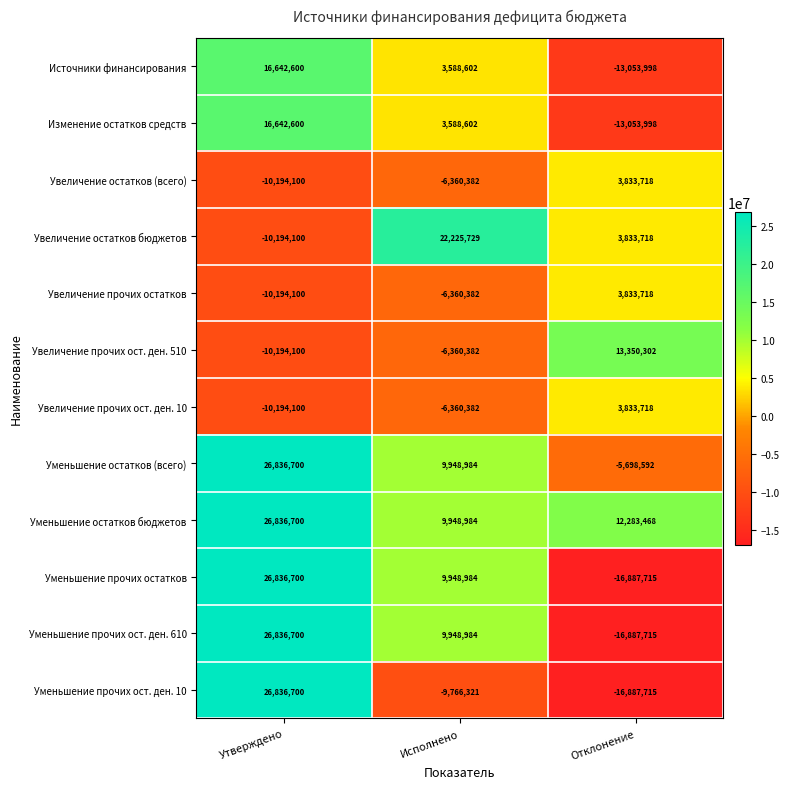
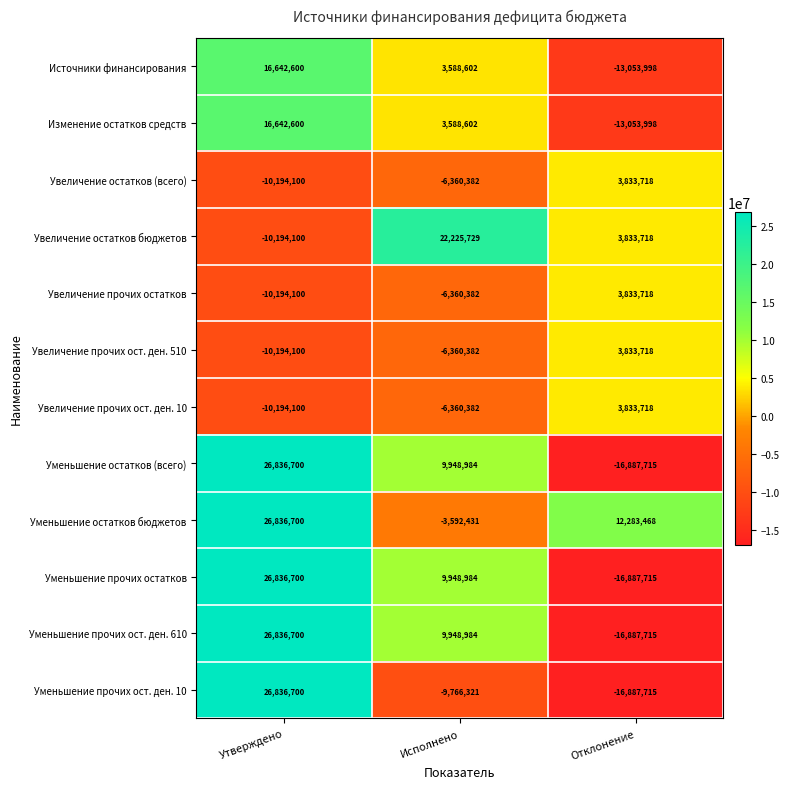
  {
    "Источники финансирования": {
      "Утверждено": "16,642,600",
      "Исполнено": "3,588,602",
      "Отклонение": "-13,053,998"
    },
    "Изменение остатков средств": {
      "Утверждено": "16,642,600",
      "Исполнено": "3,588,602",
      "Отклонение": "-13,053,998"
    },
    "Увеличение остатков (всего)": {
      "Утверждено": "-10,194,100",
      "Исполнено": "-6,360,382",
      "Отклонение": "3,833,718"
    },
    "Увеличение остатков бюджетов": {
      "Утверждено": "-10,194,100",
      "Исполнено": "22,225,729",
      "Отклонение": "3,833,718"
    },
    "Увеличение прочих остатков": {
      "Утверждено": "-10,194,100",
      "Исполнено": "-6,360,382",
      "Отклонение": "3,833,718"
    },
    "Увеличение прочих ост. ден. 510": {
      "Утверждено": "-10,194,100",
      "Исполнено": "-6,360,382",
-     "Отклонение": "13,350,302"
+     "Отклонение": "3,833,718"
    },
    "Увеличение прочих ост. ден. 10": {
      "Утверждено": "-10,194,100",
      "Исполнено": "-6,360,382",
      "Отклонение": "3,833,718"
    },
    "Уменьшение остатков (всего)": {
      "Утверждено": "26,836,700",
      "Исполнено": "9,948,984",
-     "Отклонение": "-5,698,592"
+     "Отклонение": "-16,887,715"
    },
    "Уменьшение остатков бюджетов": {
      "Утверждено": "26,836,700",
-     "Исполнено": "9,948,984",
+     "Исполнено": "-3,592,431",
      "Отклонение": "12,283,468"
    },
    "Уменьшение прочих остатков": {
      "Утверждено": "26,836,700",
      "Исполнено": "9,948,984",
      "Отклонение": "-16,887,715"
    },
    "Уменьшение прочих ост. ден. 610": {
      "Утверждено": "26,836,700",
      "Исполнено": "9,948,984",
      "Отклонение": "-16,887,715"
    },
    "Уменьшение прочих ост. ден. 10": {
      "Утверждено": "26,836,700",
      "Исполнено": "-9,766,321",
      "Отклонение": "-16,887,715"
    }
  }
